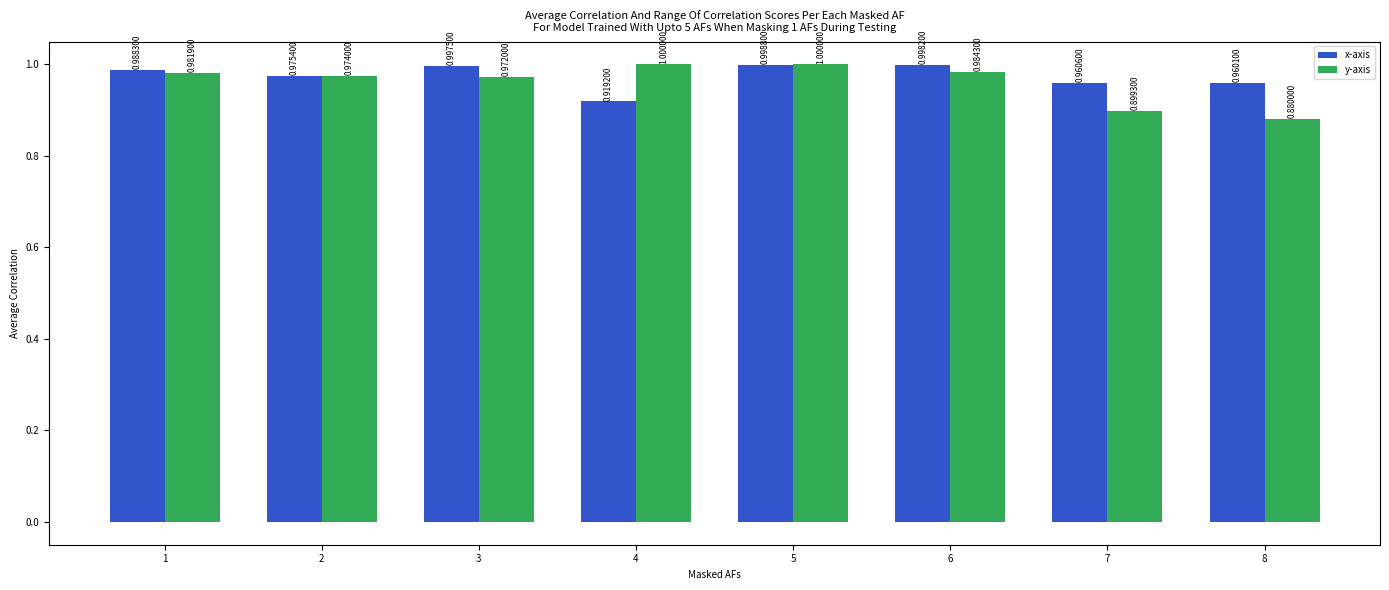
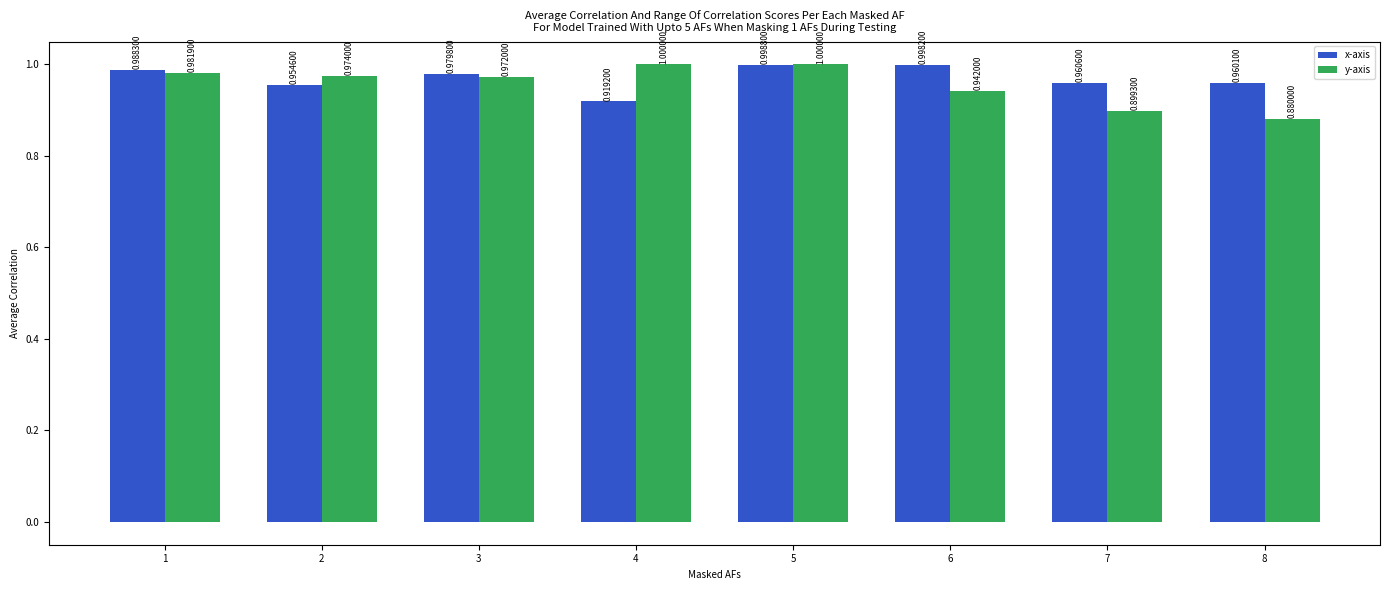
  {
    "x-axis": {
      "1": 0.988300,
-     "2": 0.975400,
-     "3": 0.997500,
+     "2": 0.954600,
+     "3": 0.979800,
      "4": 0.919200,
      "5": 0.998800,
      "6": 0.998200,
      "7": 0.960600,
      "8": 0.960100
    },
    "y-axis": {
      "1": 0.981900,
      "2": 0.974000,
      "3": 0.972000,
      "4": 1.000000,
      "5": 1.000000,
-     "6": 0.984300,
+     "6": 0.942000,
      "7": 0.899300,
      "8": 0.880000
    }
  }
